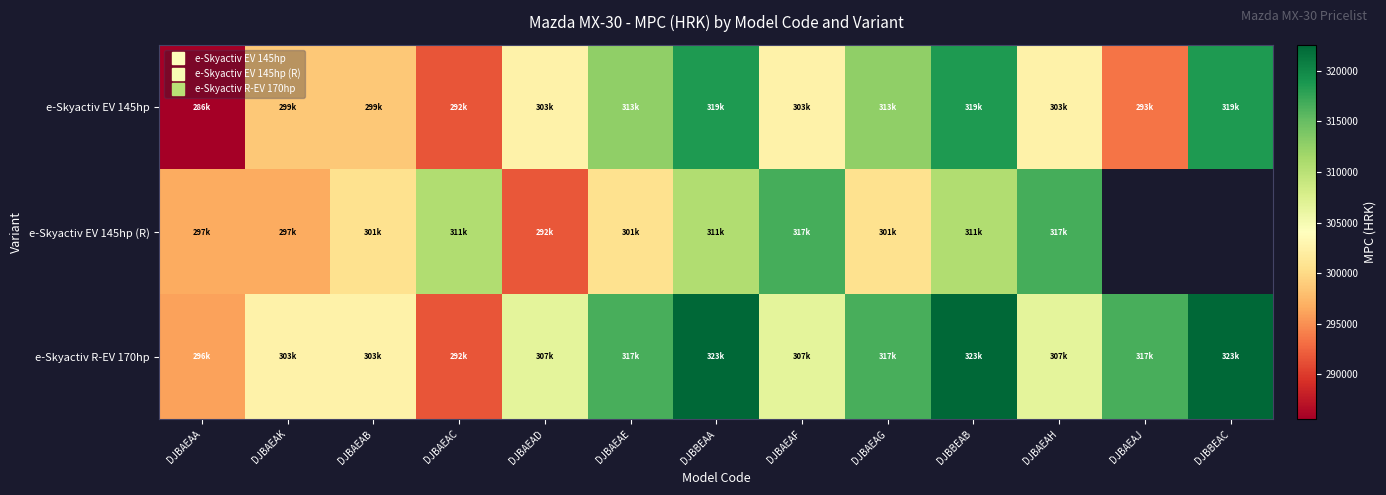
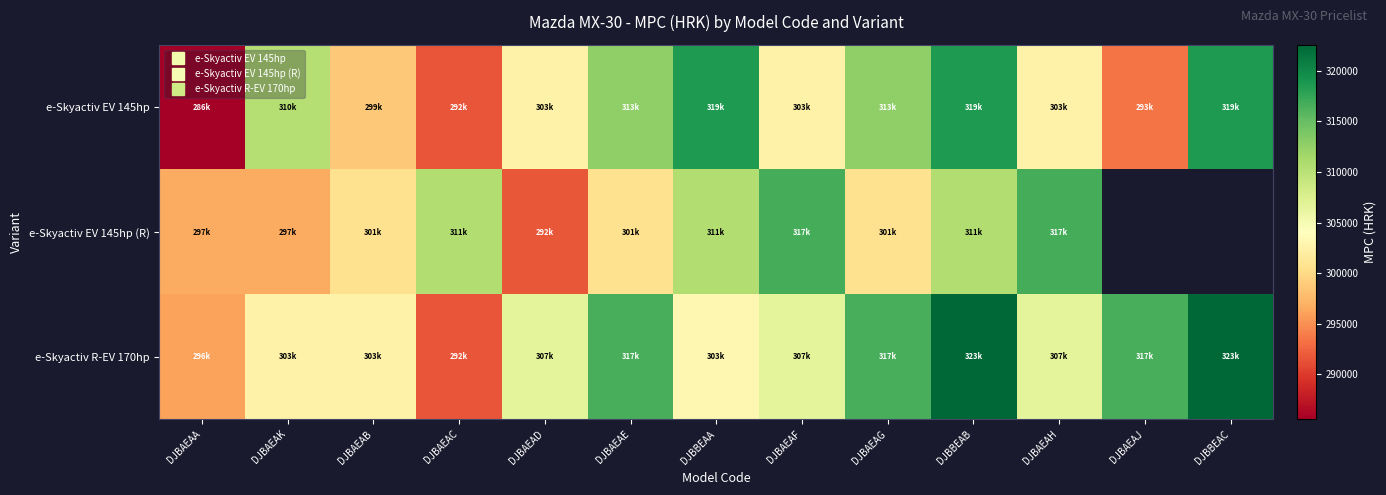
  {
    "e-Skyactiv EV 145hp": {
      "DJBAEAA": "286k",
-     "DJBAEAK": "299k",
+     "DJBAEAK": "310k",
      "DJBAEAB": "299k",
      "DJBAEAC": "292k",
      "DJBAEAD": "303k",
      "DJBAEAE": "313k",
      "DJBBEAA": "319k",
      "DJBAEAF": "303k",
      "DJBAEAG": "313k",
      "DJBBEAB": "319k",
      "DJBAEAH": "303k",
      "DJBAEAJ": "293k",
      "DJBBEAC": "319k"
    },
    "e-Skyactiv EV 145hp (R)": {
      "DJBAEAA": "297k",
      "DJBAEAK": "297k",
      "DJBAEAB": "301k",
      "DJBAEAC": "311k",
      "DJBAEAD": "292k",
      "DJBAEAE": "301k",
      "DJBBEAA": "311k",
      "DJBAEAF": "317k",
      "DJBAEAG": "301k",
      "DJBBEAB": "311k",
      "DJBAEAH": "317k"
    },
    "e-Skyactiv R-EV 170hp": {
      "DJBAEAA": "296k",
      "DJBAEAK": "303k",
      "DJBAEAB": "303k",
      "DJBAEAC": "292k",
      "DJBAEAD": "307k",
      "DJBAEAE": "317k",
-     "DJBBEAA": "323k",
+     "DJBBEAA": "303k",
      "DJBAEAF": "307k",
      "DJBAEAG": "317k",
      "DJBBEAB": "323k",
      "DJBAEAH": "307k",
      "DJBAEAJ": "317k",
      "DJBBEAC": "323k"
    }
  }
